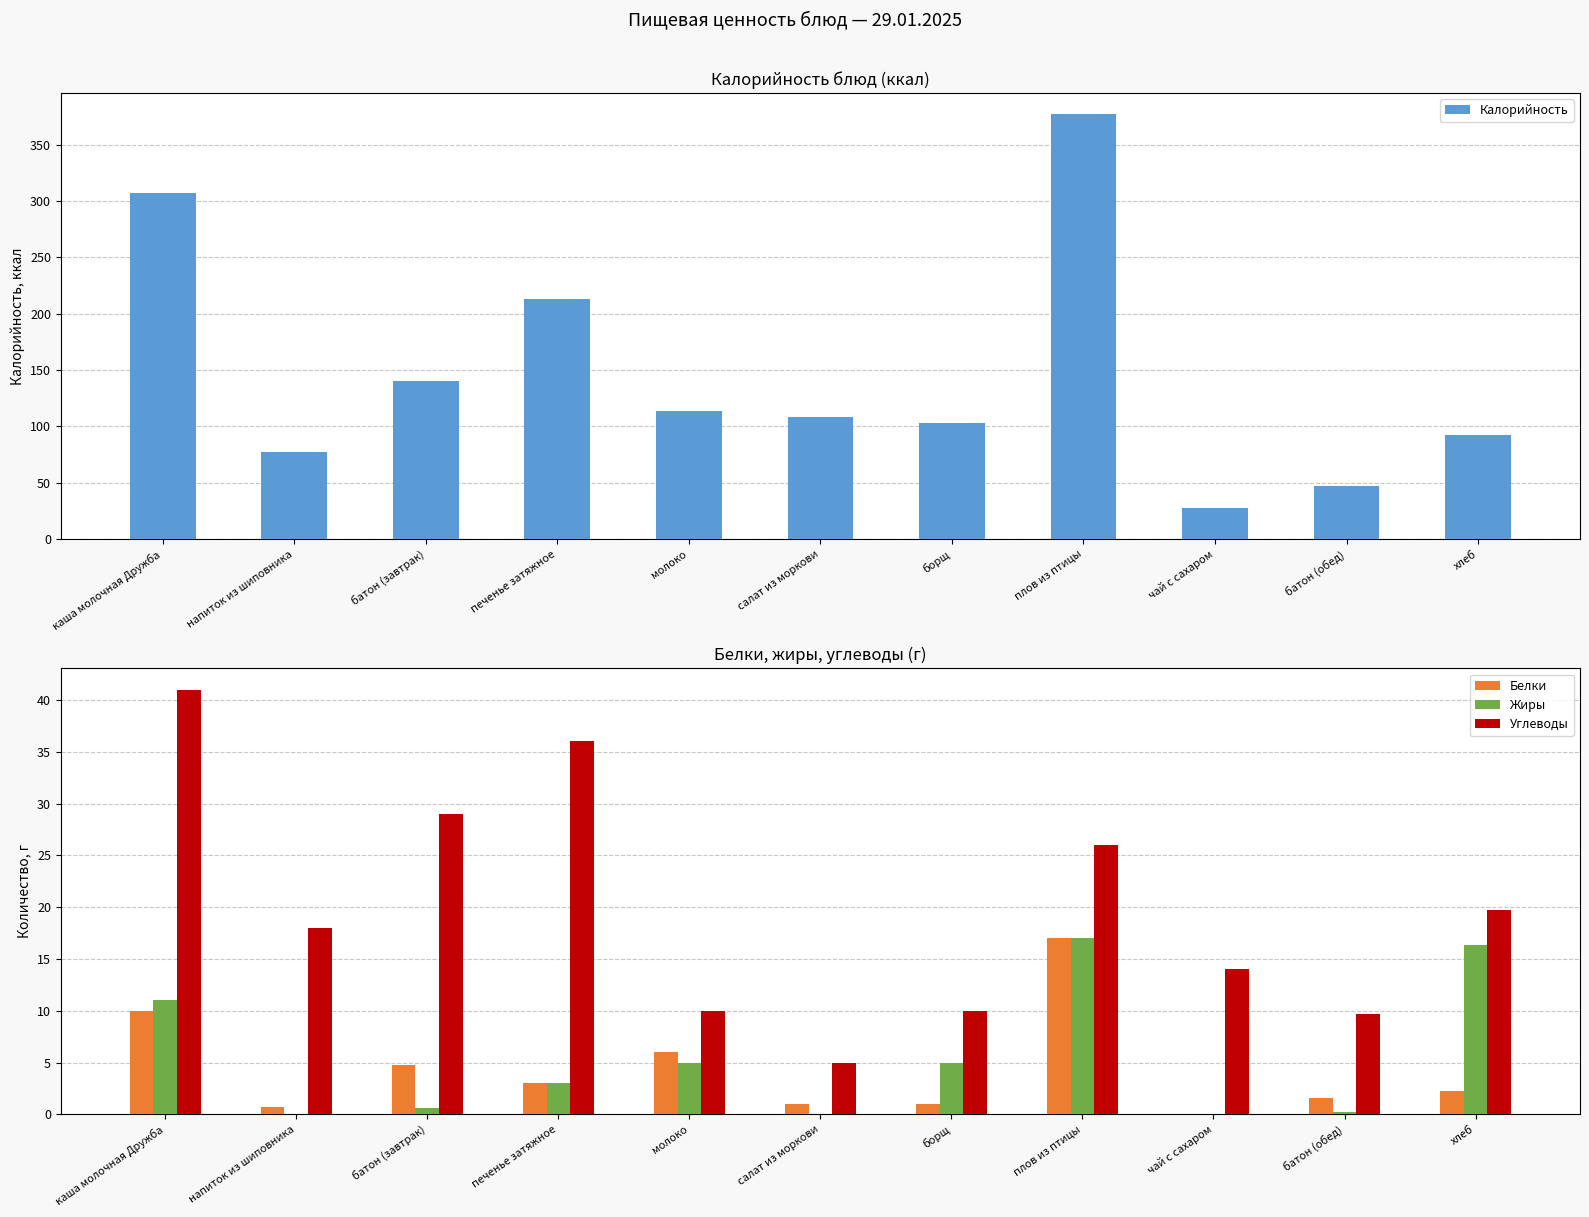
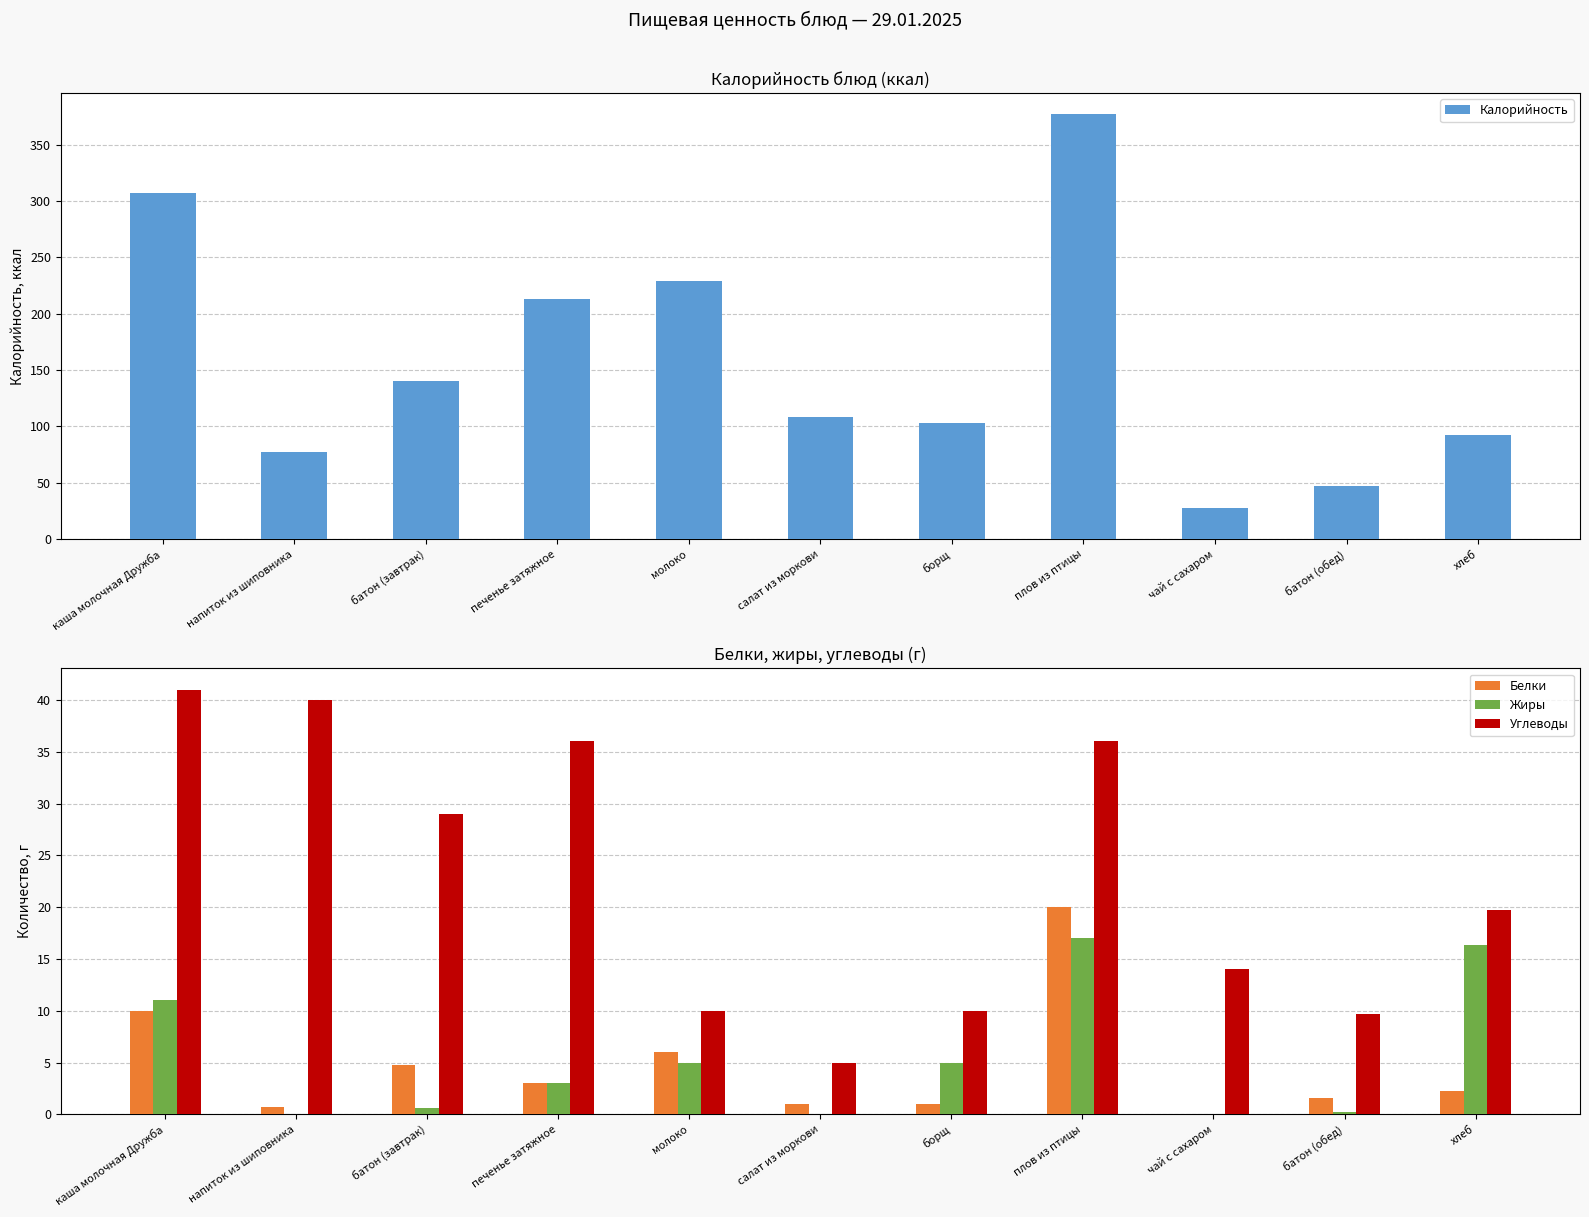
  {
    "Калорийность блюд (ккал)": {
      "каша молочная Дружба": 307,
      "напиток из шиповника": 77,
      "батон (завтрак)": 140,
      "печенье затяжное": 213,
-     "молоко": 114,
+     "молоко": 229,
      "салат из моркови": 108,
      "борщ": 103,
      "плов из птицы": 377,
      "чай с сахаром": 28,
      "батон (обед)": 47,
      "хлеб": 92
    },
    "Белки, жиры, углеводы (г)": {
      "Белки": {
        "каша молочная Дружба": 10,
        "напиток из шиповника": 0.7,
        "батон (завтрак)": 4.7,
        "печенье затяжное": 3,
        "молоко": 6,
        "салат из моркови": 1,
        "борщ": 1,
-       "плов из птицы": 17,
+       "плов из птицы": 20,
        "чай с сахаром": 0,
        "батон (обед)": 1.6,
        "хлеб": 2.3
      },
      "Жиры": {
        "каша молочная Дружба": 11,
        "напиток из шиповника": 0,
        "батон (завтрак)": 0.6,
        "печенье затяжное": 3,
        "молоко": 5,
        "салат из моркови": 0,
        "борщ": 5,
        "плов из птицы": 17,
        "чай с сахаром": 0,
        "хлеб": 16.4
      },
      "Углеводы": {
        "каша молочная Дружба": 41,
-       "напиток из шиповника": 18,
+       "напиток из шиповника": 40,
        "батон (завтрак)": 29,
        "печенье затяжное": 36,
        "молоко": 10,
        "салат из моркови": 5,
        "борщ": 10,
-       "плов из птицы": 26,
+       "плов из птицы": 36,
        "чай с сахаром": 14,
        "батон (обед)": 9.7,
        "хлеб": 20
      }
    }
  }
